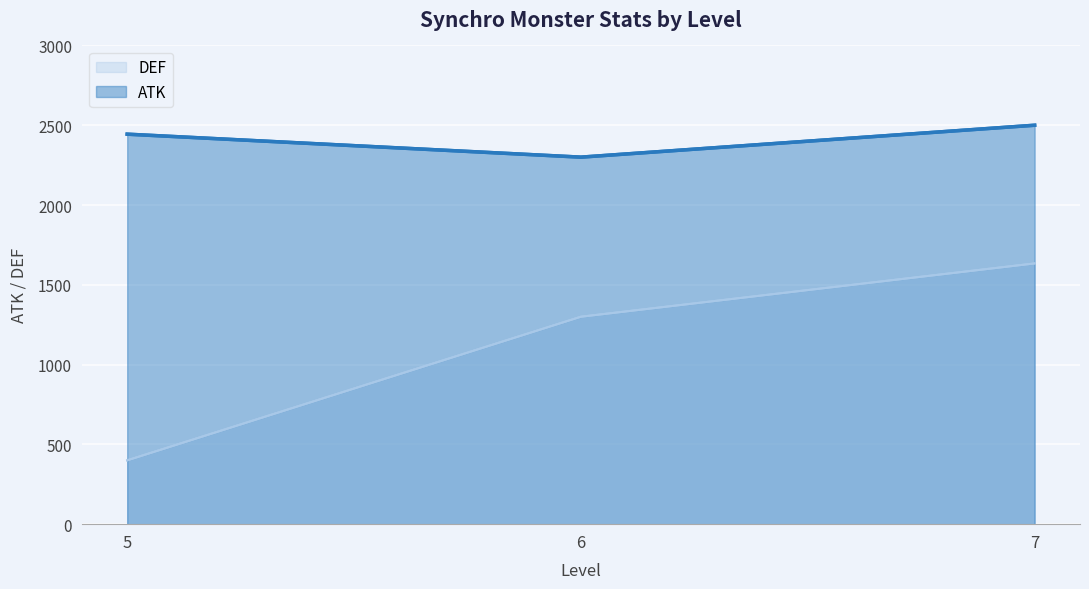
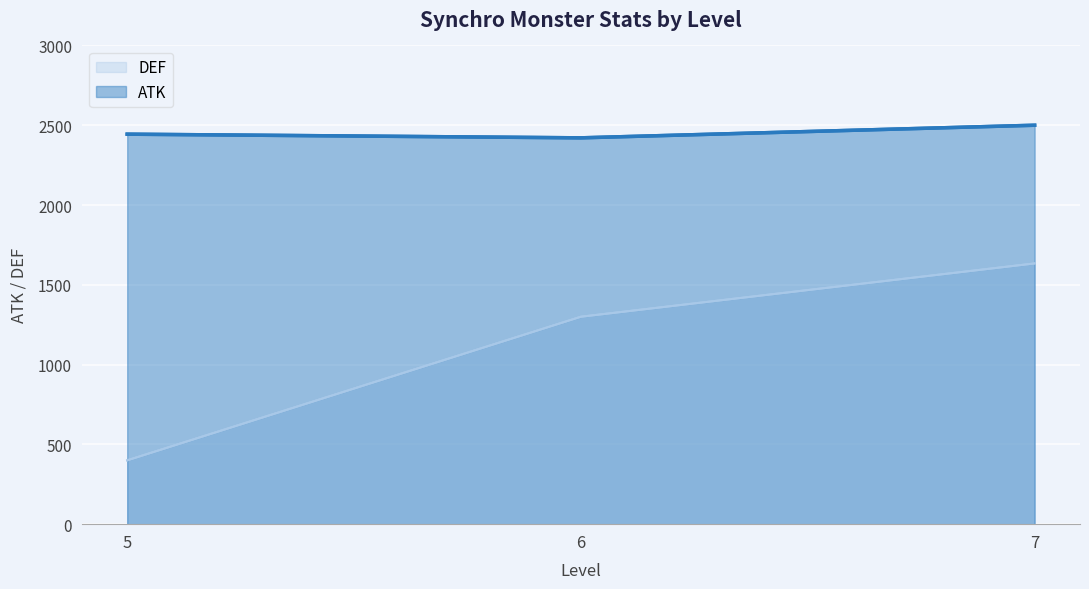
  {
    "DEF": {
      "5": 400,
      "6": 1300,
      "7": 1630
    },
    "ATK": {
      "5": 2440,
-     "6": 2300,
+     "6": 2420,
      "7": 2500
    }
  }
